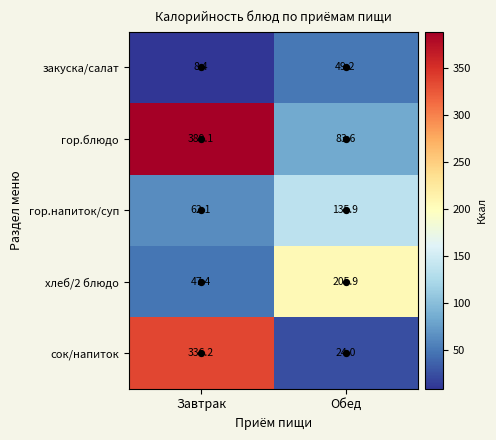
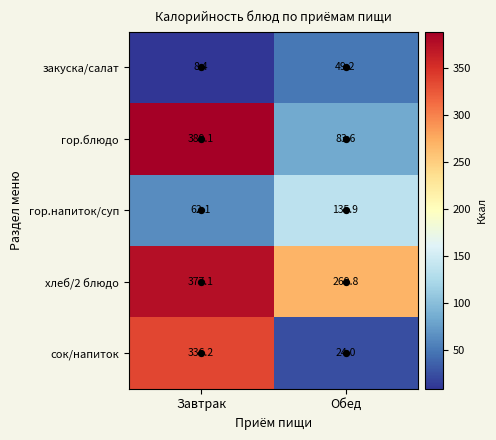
  {
    "хлеб/2 блюдо": {
-     "Завтрак": 47.4,
-     "Обед": 205.9
+     "Завтрак": 377.1,
+     "Обед": 269.8
    }
  }
